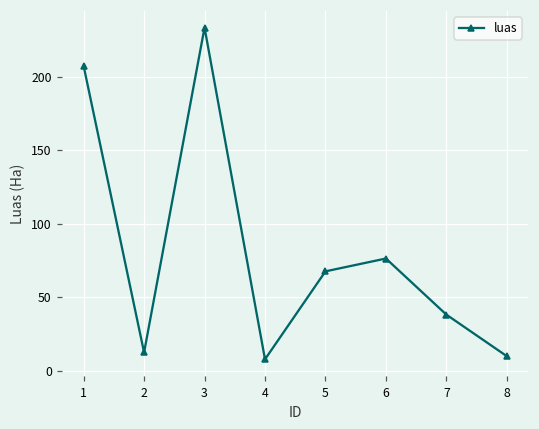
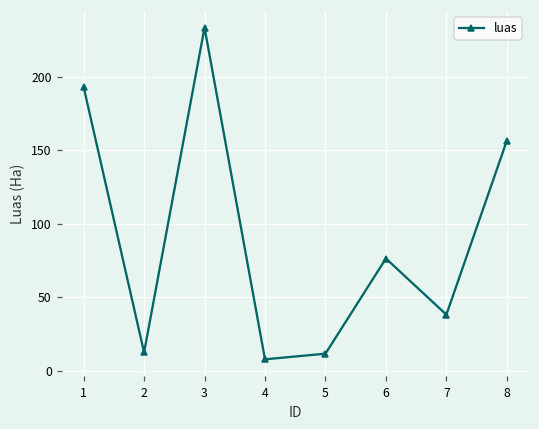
  {
-   "1": 207,
+   "1": 193,
    "2": 13,
    "3": 233,
    "4": 8,
-   "5": 68,
+   "5": 12,
    "6": 76,
    "7": 38,
-   "8": 10
+   "8": 156
  }
